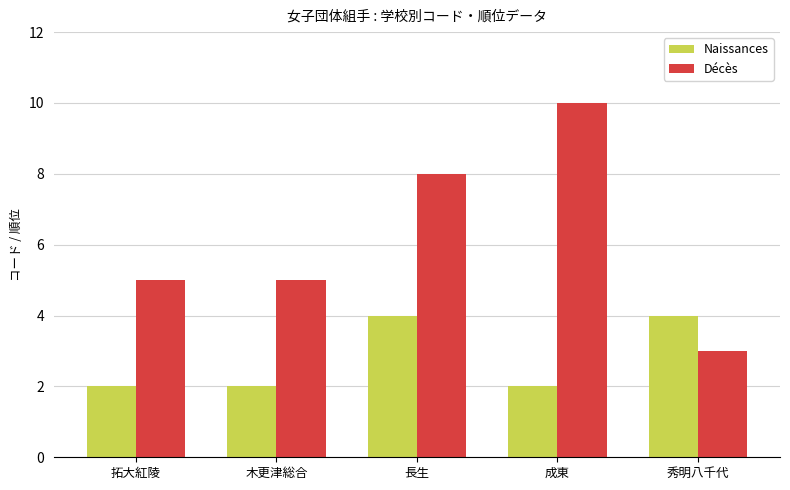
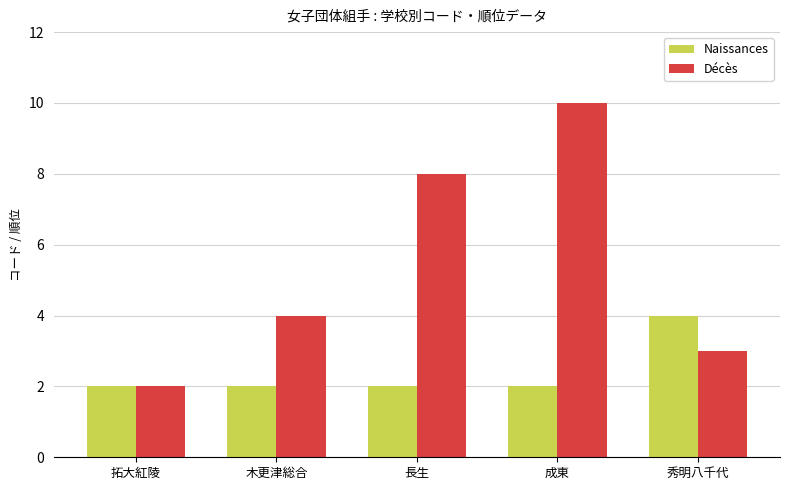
  {
    "Naissances": {
      "拓大紅陵": 2,
      "木更津総合": 2,
-     "長生": 4,
+     "長生": 2,
      "成東": 2,
      "秀明八千代": 4
    },
    "Décès": {
-     "拓大紅陵": 5,
-     "木更津総合": 5,
+     "拓大紅陵": 2,
+     "木更津総合": 4,
      "長生": 8,
      "成東": 10,
      "秀明八千代": 3
    }
  }
